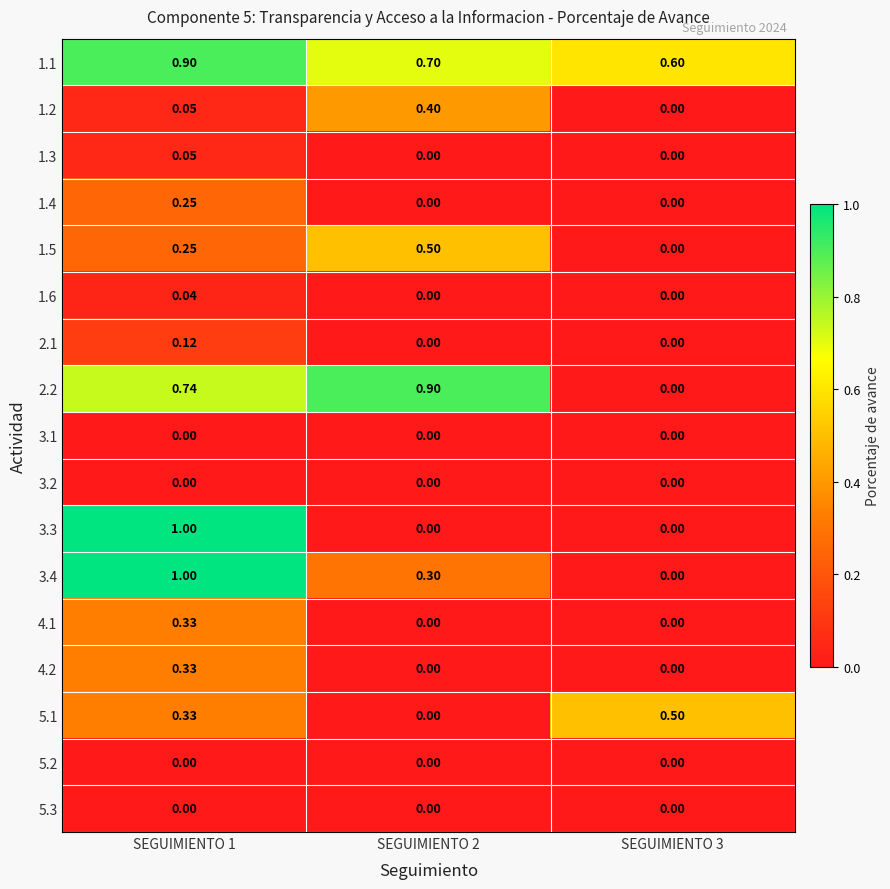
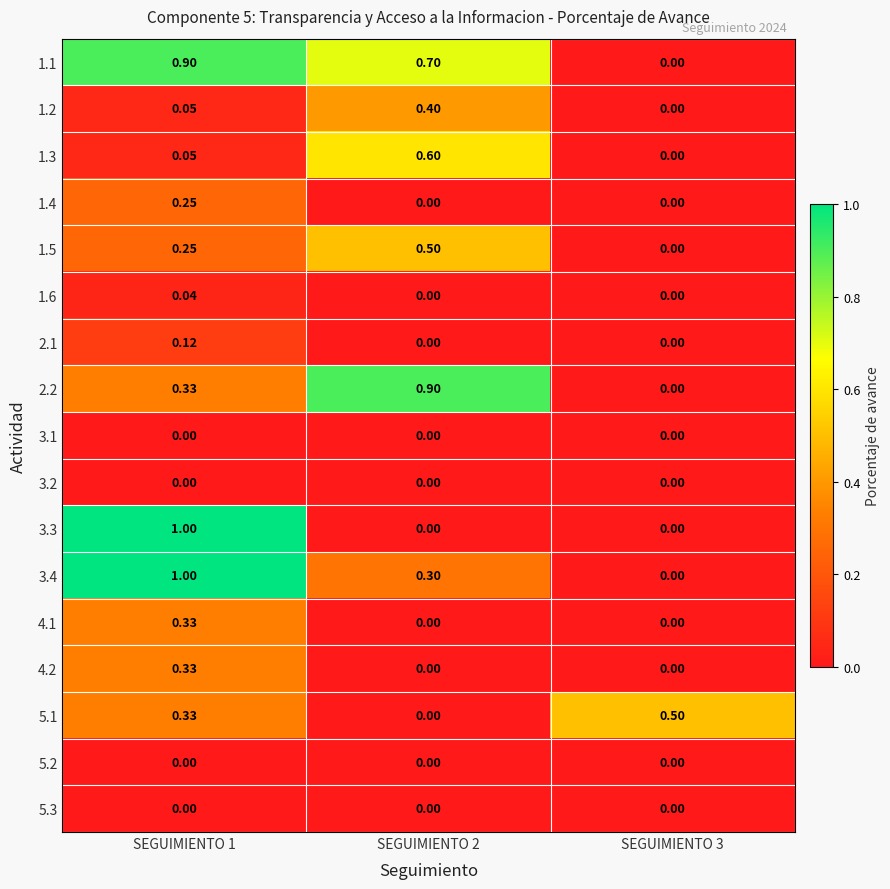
  {
    "1.1": {
      "SEGUIMIENTO 1": 0.90,
      "SEGUIMIENTO 2": 0.70,
-     "SEGUIMIENTO 3": 0.60
+     "SEGUIMIENTO 3": 0.00
    },
    "1.2": {
      "SEGUIMIENTO 1": 0.05,
      "SEGUIMIENTO 2": 0.40,
      "SEGUIMIENTO 3": 0.00
    },
    "1.3": {
      "SEGUIMIENTO 1": 0.05,
-     "SEGUIMIENTO 2": 0.00,
+     "SEGUIMIENTO 2": 0.60,
      "SEGUIMIENTO 3": 0.00
    },
    "1.4": {
      "SEGUIMIENTO 1": 0.25,
      "SEGUIMIENTO 2": 0.00,
      "SEGUIMIENTO 3": 0.00
    },
    "1.5": {
      "SEGUIMIENTO 1": 0.25,
      "SEGUIMIENTO 2": 0.50,
      "SEGUIMIENTO 3": 0.00
    },
    "1.6": {
      "SEGUIMIENTO 1": 0.04,
      "SEGUIMIENTO 2": 0.00,
      "SEGUIMIENTO 3": 0.00
    },
    "2.1": {
      "SEGUIMIENTO 1": 0.12,
      "SEGUIMIENTO 2": 0.00,
      "SEGUIMIENTO 3": 0.00
    },
    "2.2": {
-     "SEGUIMIENTO 1": 0.74,
+     "SEGUIMIENTO 1": 0.33,
      "SEGUIMIENTO 2": 0.90,
      "SEGUIMIENTO 3": 0.00
    },
    "3.1": {
      "SEGUIMIENTO 1": 0.00,
      "SEGUIMIENTO 2": 0.00,
      "SEGUIMIENTO 3": 0.00
    },
    "3.2": {
      "SEGUIMIENTO 1": 0.00,
      "SEGUIMIENTO 2": 0.00,
      "SEGUIMIENTO 3": 0.00
    },
    "3.3": {
      "SEGUIMIENTO 1": 1.00,
      "SEGUIMIENTO 2": 0.00,
      "SEGUIMIENTO 3": 0.00
    },
    "3.4": {
      "SEGUIMIENTO 1": 1.00,
      "SEGUIMIENTO 2": 0.30,
      "SEGUIMIENTO 3": 0.00
    },
    "4.1": {
      "SEGUIMIENTO 1": 0.33,
      "SEGUIMIENTO 2": 0.00,
      "SEGUIMIENTO 3": 0.00
    },
    "4.2": {
      "SEGUIMIENTO 1": 0.33,
      "SEGUIMIENTO 2": 0.00,
      "SEGUIMIENTO 3": 0.00
    },
    "5.1": {
      "SEGUIMIENTO 1": 0.33,
      "SEGUIMIENTO 2": 0.00,
      "SEGUIMIENTO 3": 0.50
    },
    "5.2": {
      "SEGUIMIENTO 1": 0.00,
      "SEGUIMIENTO 2": 0.00,
      "SEGUIMIENTO 3": 0.00
    },
    "5.3": {
      "SEGUIMIENTO 1": 0.00,
      "SEGUIMIENTO 2": 0.00,
      "SEGUIMIENTO 3": 0.00
    }
  }
